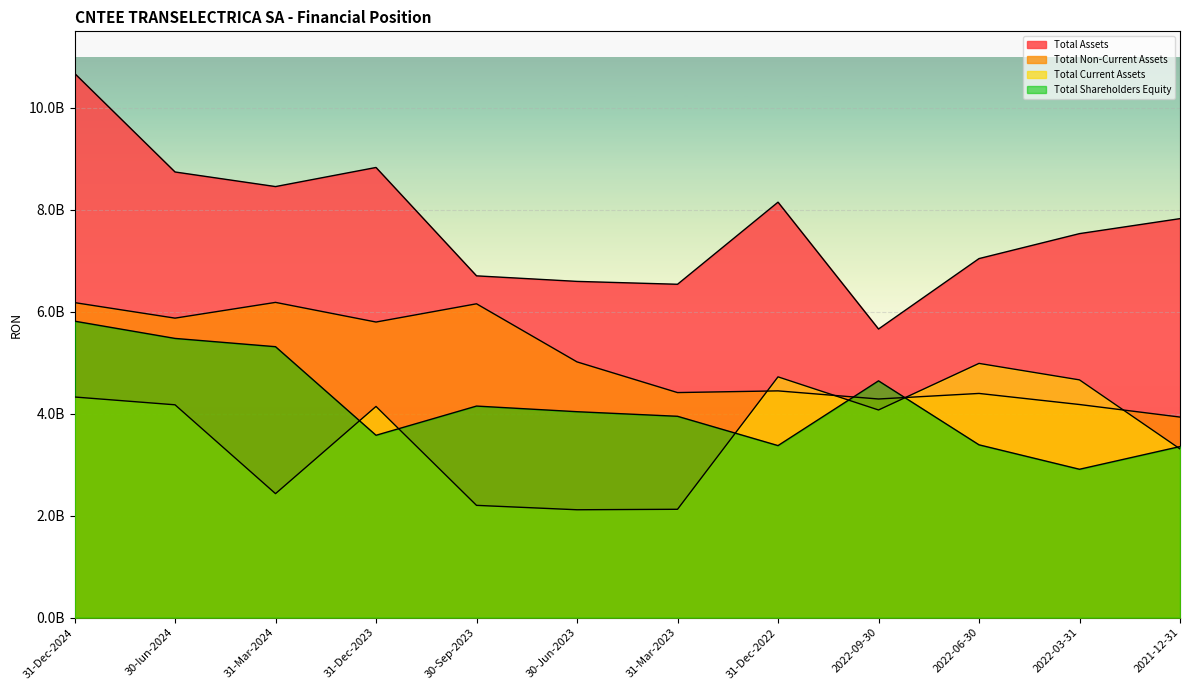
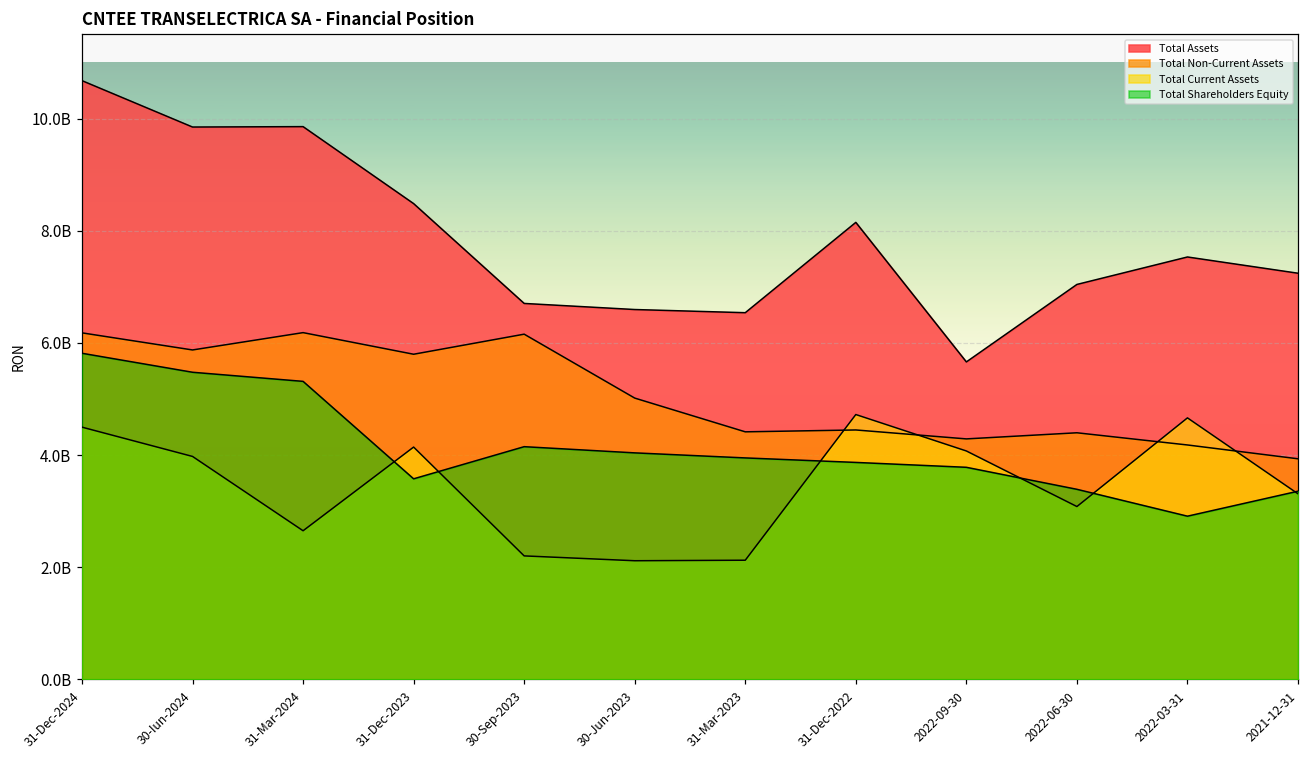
  {
    "Total Assets": {
      "31-Dec-2024": 10700000000,
-     "30-Iun-2024": 8700000000,
-     "31-Mar-2024": 8500000000,
-     "31-Dec-2023": 8800000000,
+     "30-Iun-2024": 9800000000,
+     "31-Mar-2024": 9900000000,
+     "31-Dec-2023": 8500000000,
      "30-Sep-2023": 6700000000,
      "30-Jun-2023": 6600000000,
      "31-Mar-2023": 6500000000,
      "31-Dec-2022": 8100000000,
      "2022-09-30": 5700000000,
      "2022-06-30": 7000000000,
      "2022-03-31": 7500000000,
-     "2021-12-31": 7800000000
+     "2021-12-31": 7200000000
    },
    "Total Non-Current Assets": {
      "31-Dec-2024": 6200000000,
      "30-Iun-2024": 5900000000,
      "31-Mar-2024": 6200000000,
      "31-Dec-2023": 5800000000,
      "30-Sep-2023": 6200000000,
      "30-Jun-2023": 5000000000,
      "31-Mar-2023": 4400000000,
      "31-Dec-2022": 4400000000,
      "2022-09-30": 4300000000,
      "2022-06-30": 4400000000,
      "2022-03-31": 4200000000,
      "2021-12-31": 3900000000
    },
    "Total Current Assets": {
-     "31-Dec-2024": 4300000000,
-     "30-Iun-2024": 4200000000,
-     "31-Mar-2024": 2400000000,
+     "31-Dec-2024": 4500000000,
+     "30-Iun-2024": 4000000000,
+     "31-Mar-2024": 2700000000,
      "31-Dec-2023": 4100000000,
      "30-Sep-2023": 2200000000,
      "30-Jun-2023": 2100000000,
      "31-Mar-2023": 2100000000,
      "31-Dec-2022": 4700000000,
      "2022-09-30": 4100000000,
-     "2022-06-30": 5000000000,
+     "2022-06-30": 3100000000,
      "2022-03-31": 4700000000
    },
    "Total Shareholders Equity": {
      "31-Dec-2024": 5800000000,
      "30-Iun-2024": 5500000000,
      "31-Mar-2024": 5300000000,
      "31-Dec-2023": 3600000000,
      "30-Sep-2023": 4100000000,
      "30-Jun-2023": 4000000000,
      "31-Mar-2023": 3900000000,
-     "31-Dec-2022": 3400000000,
-     "2022-09-30": 4600000000,
+     "31-Dec-2022": 3900000000,
+     "2022-09-30": 3800000000,
      "2022-06-30": 3400000000,
      "2022-03-31": 2900000000
    }
  }
